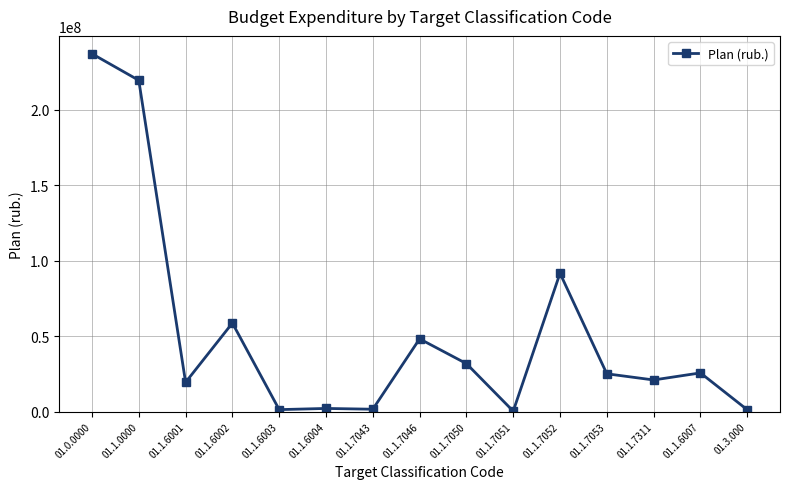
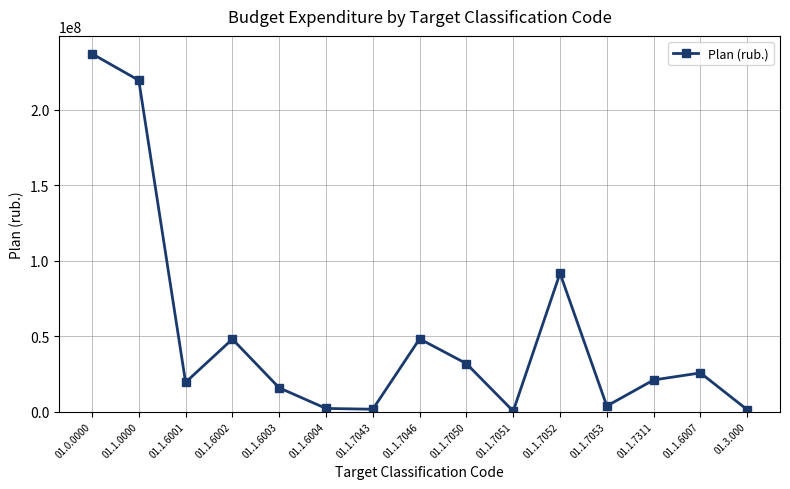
  {
    "01.0.0000": 237000000,
    "01.1.0000": 220000000,
    "01.1.6001": 19000000,
-   "01.1.6002": 59000000,
-   "01.1.6003": 1000000,
+   "01.1.6002": 48000000,
+   "01.1.6003": 16000000,
    "01.1.6004": 2000000,
    "01.1.7043": 2000000,
    "01.1.7046": 48000000,
    "01.1.7050": 32000000,
    "01.1.7051": 0,
    "01.1.7052": 92000000,
-   "01.1.7053": 25000000,
+   "01.1.7053": 4000000,
    "01.1.7311": 21000000,
    "01.1.6007": 26000000,
    "01.3.000": 1000000
  }
